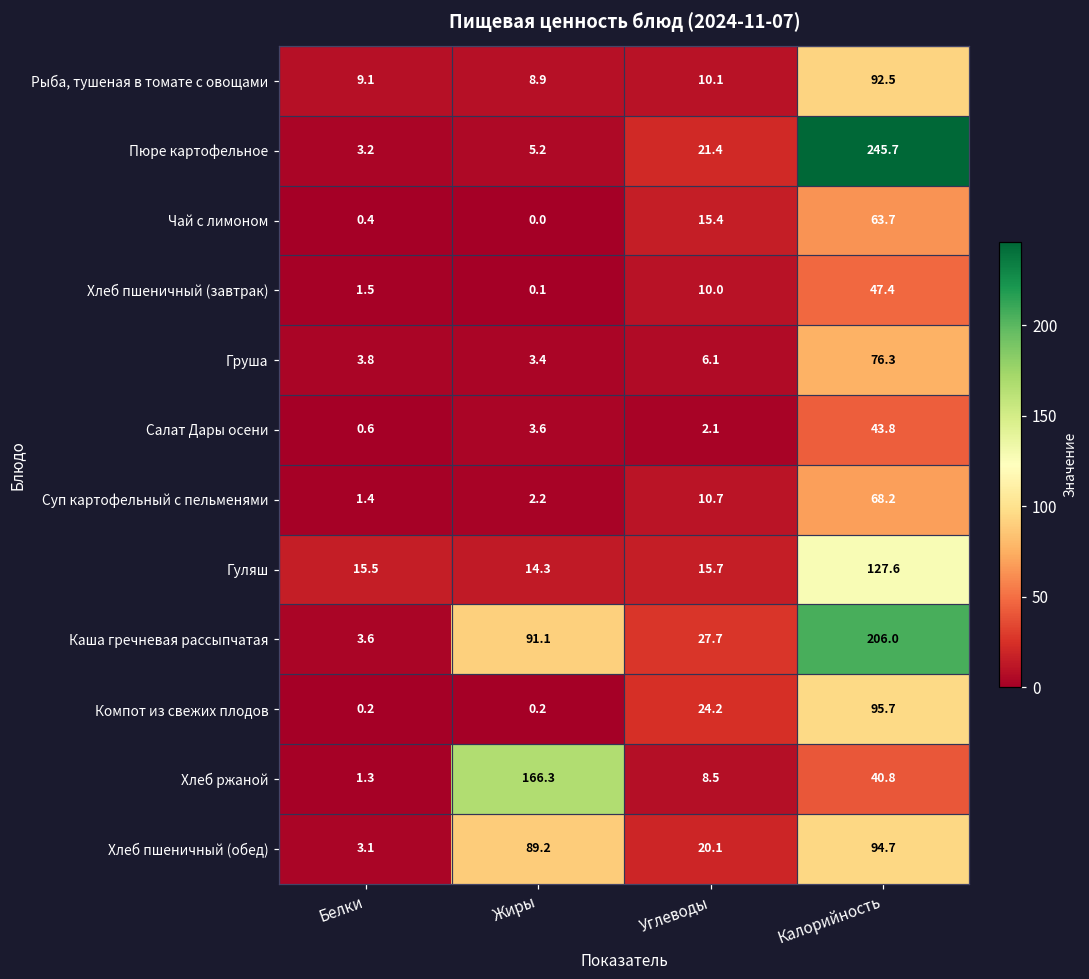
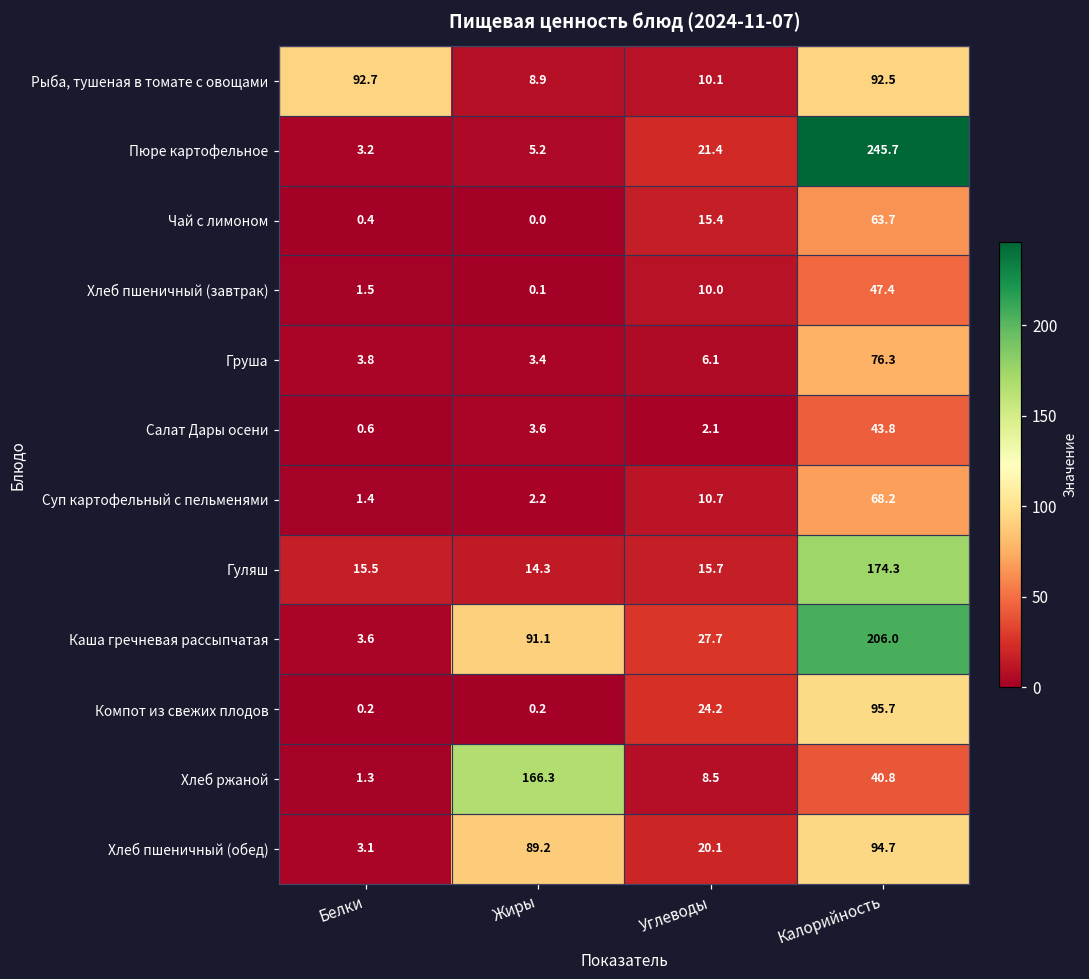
  {
    "Рыба, тушеная в томате с овощами": {
-     "Белки": 9.1,
+     "Белки": 92.7,
      "Жиры": 8.9,
      "Углеводы": 10.1,
      "Калорийность": 92.5
    },
    "Пюре картофельное": {
      "Белки": 3.2,
      "Жиры": 5.2,
      "Углеводы": 21.4,
      "Калорийность": 245.7
    },
    "Чай с лимоном": {
      "Белки": 0.4,
      "Жиры": 0.0,
      "Углеводы": 15.4,
      "Калорийность": 63.7
    },
    "Хлеб пшеничный (завтрак)": {
      "Белки": 1.5,
      "Жиры": 0.1,
      "Углеводы": 10.0,
      "Калорийность": 47.4
    },
    "Груша": {
      "Белки": 3.8,
      "Жиры": 3.4,
      "Углеводы": 6.1,
      "Калорийность": 76.3
    },
    "Салат Дары осени": {
      "Белки": 0.6,
      "Жиры": 3.6,
      "Углеводы": 2.1,
      "Калорийность": 43.8
    },
    "Суп картофельный с пельменями": {
      "Белки": 1.4,
      "Жиры": 2.2,
      "Углеводы": 10.7,
      "Калорийность": 68.2
    },
    "Гуляш": {
      "Белки": 15.5,
      "Жиры": 14.3,
      "Углеводы": 15.7,
-     "Калорийность": 127.6
+     "Калорийность": 174.3
    },
    "Каша гречневая рассыпчатая": {
      "Белки": 3.6,
      "Жиры": 91.1,
      "Углеводы": 27.7,
      "Калорийность": 206.0
    },
    "Компот из свежих плодов": {
      "Белки": 0.2,
      "Жиры": 0.2,
      "Углеводы": 24.2,
      "Калорийность": 95.7
    },
    "Хлеб ржаной": {
      "Белки": 1.3,
      "Жиры": 166.3,
      "Углеводы": 8.5,
      "Калорийность": 40.8
    },
    "Хлеб пшеничный (обед)": {
      "Белки": 3.1,
      "Жиры": 89.2,
      "Углеводы": 20.1,
      "Калорийность": 94.7
    }
  }
